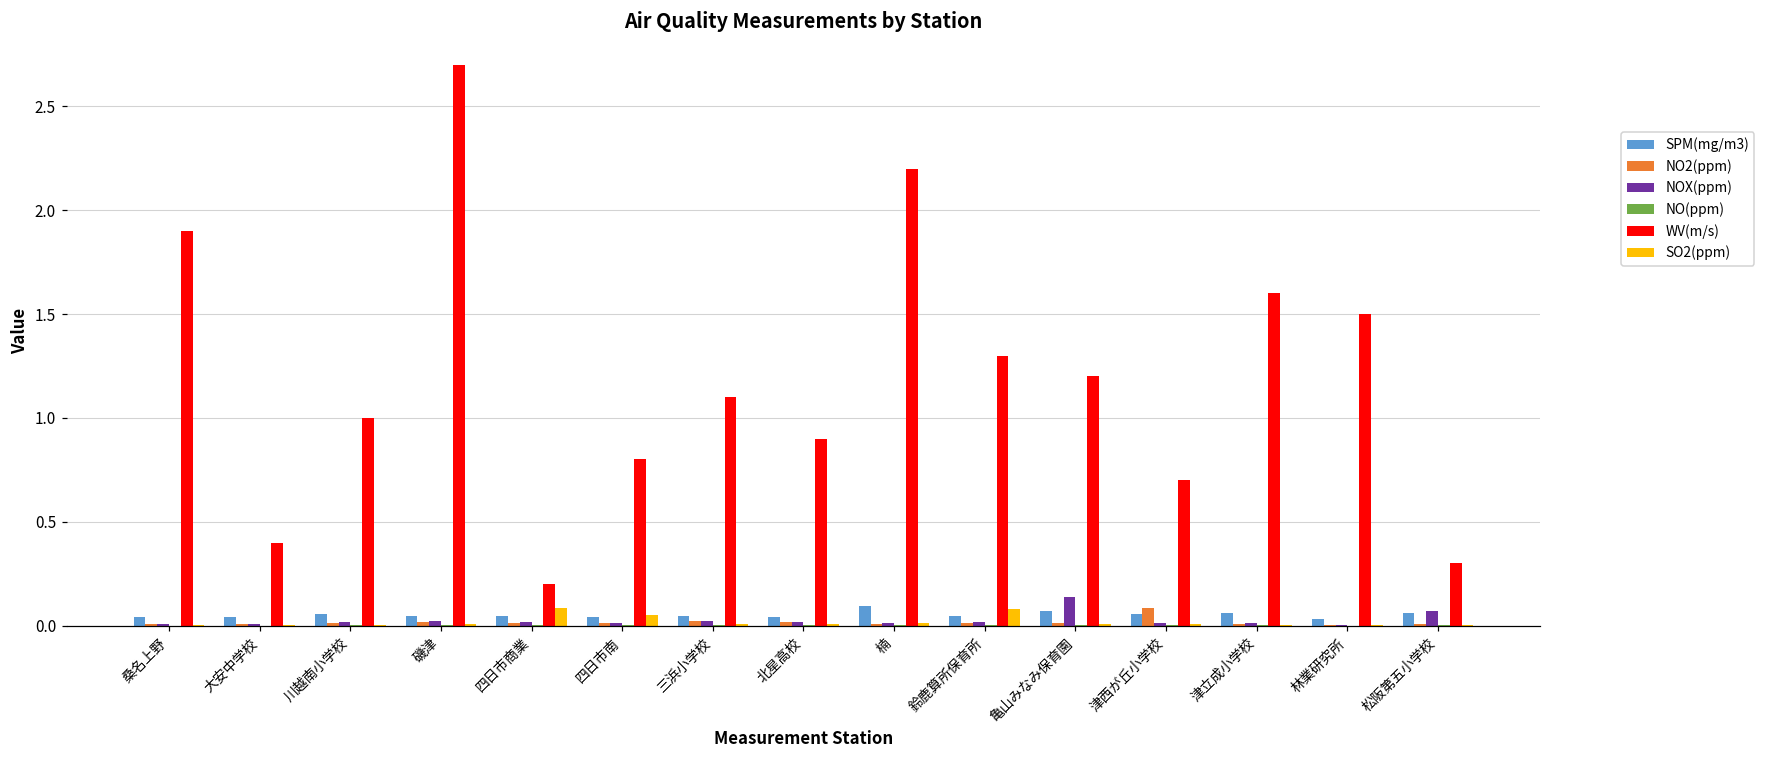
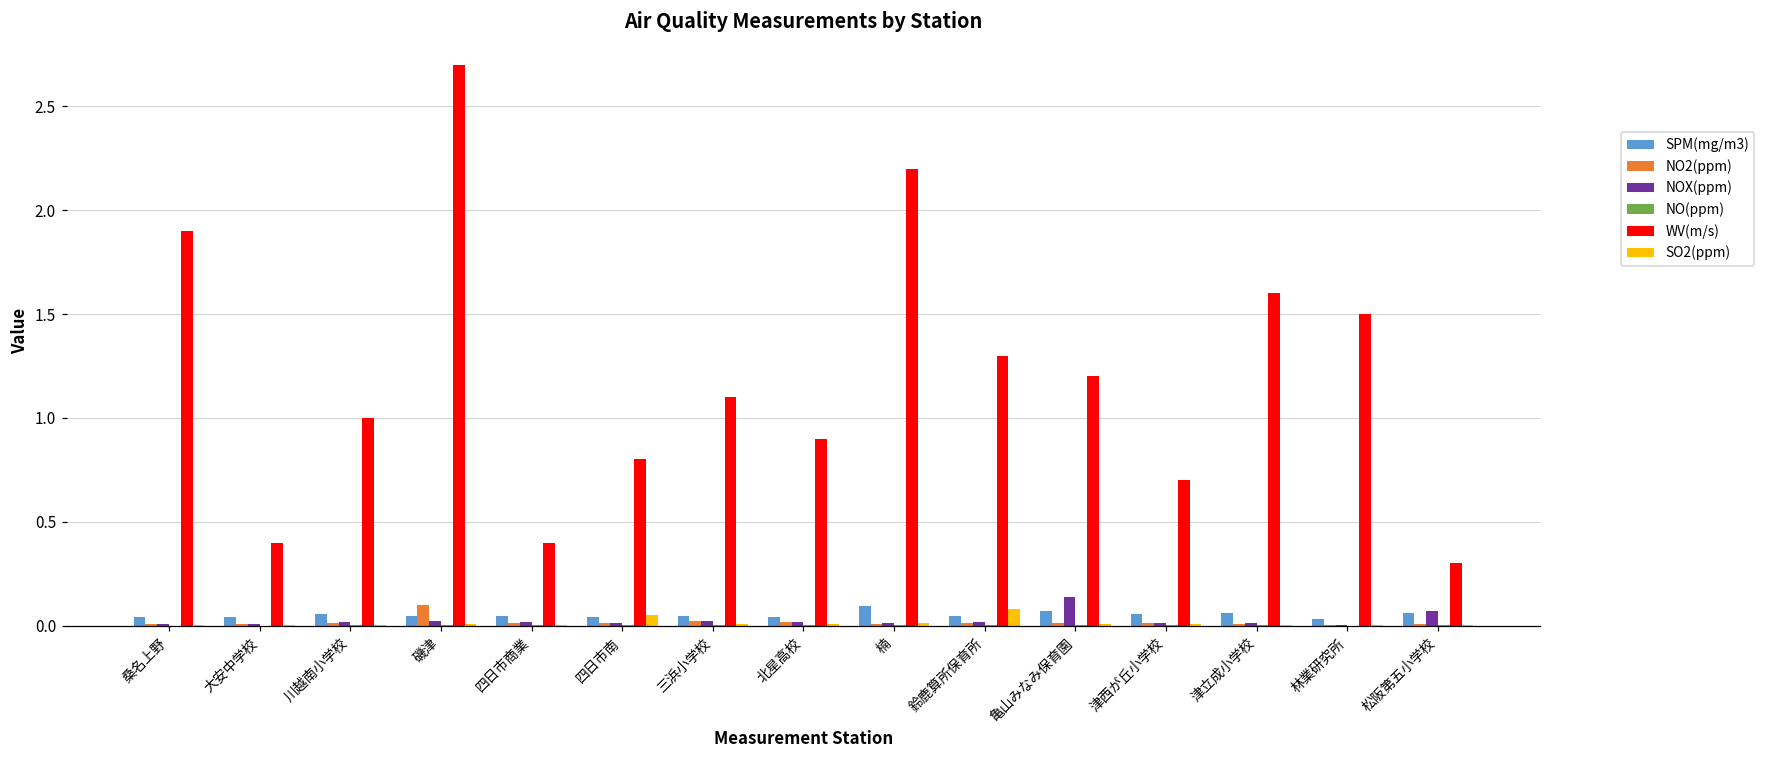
  {
    "SPM(mg/m3)": {
      "桑名上野": 0.04,
      "大安中学校": 0.04,
      "川越南小学校": 0.06,
      "磯津": 0.05,
      "四日市商業": 0.05,
      "四日市南": 0.04,
      "三浜小学校": 0.05,
      "北星高校": 0.04,
      "楠": 0.10,
      "鈴鹿算所保育所": 0.05,
      "亀山みなみ保育園": 0.07,
      "津西が丘小学校": 0.06,
      "津立成小学校": 0.06,
      "林業研究所": 0.03,
      "松阪第五小学校": 0.06
    },
    "NO2(ppm)": {
      "川越南小学校": 0.01,
-     "磯津": 0.02,
+     "磯津": 0.10,
      "四日市商業": 0.02,
      "三浜小学校": 0.02,
      "北星高校": 0.02,
      "鈴鹿算所保育所": 0.01,
-     "津西が丘小学校": 0.09
+     "津西が丘小学校": 0.01
    },
    "NOX(ppm)": {
      "川越南小学校": 0.02,
      "磯津": 0.02,
      "四日市商業": 0.02,
      "四日市南": 0.01,
      "三浜小学校": 0.03,
      "北星高校": 0.02,
      "楠": 0.01,
      "鈴鹿算所保育所": 0.02,
      "亀山みなみ保育園": 0.14,
      "松阪第五小学校": 0.07
    },
    "NO(ppm)": {
      "桑名上野": 0.00,
      "大安中学校": 0.00,
      "林業研究所": 0.00
    },
    "WV(m/s)": {
      "桑名上野": 1.9,
      "大安中学校": 0.4,
      "川越南小学校": 1.0,
      "磯津": 2.7,
-     "四日市商業": 0.2,
+     "四日市商業": 0.4,
      "四日市南": 0.8,
      "三浜小学校": 1.1,
      "北星高校": 0.9,
      "楠": 2.2,
      "鈴鹿算所保育所": 1.3,
      "亀山みなみ保育園": 1.2,
      "津西が丘小学校": 0.7,
      "津立成小学校": 1.6,
      "林業研究所": 1.5,
      "松阪第五小学校": 0.3
    },
    "SO2(ppm)": {
-     "四日市商業": 0.09,
+     "四日市商業": 0.00,
      "四日市南": 0.05,
      "鈴鹿算所保育所": 0.08
    }
  }
